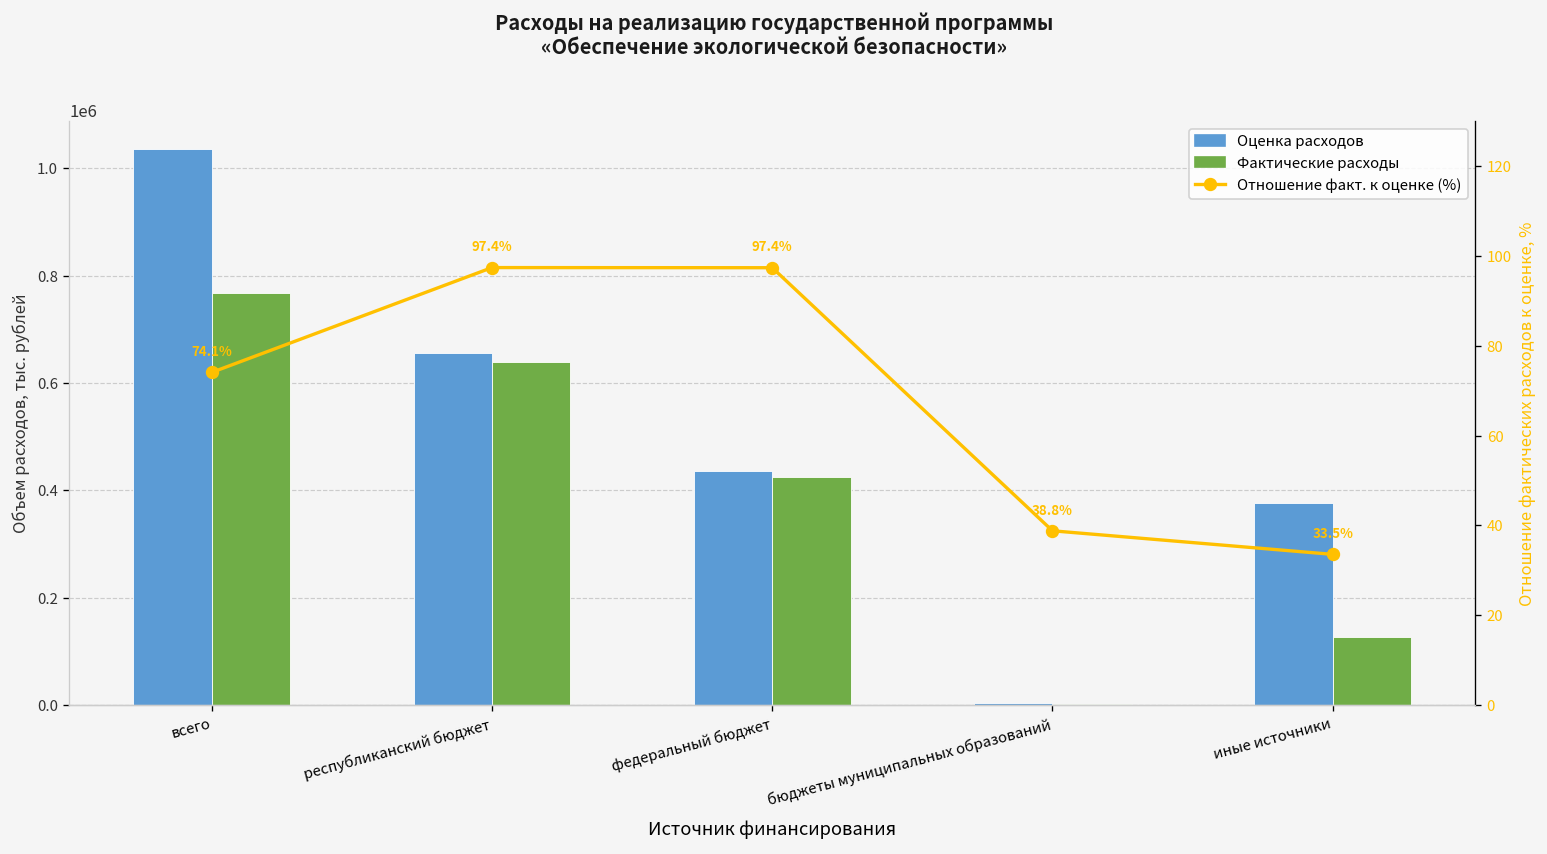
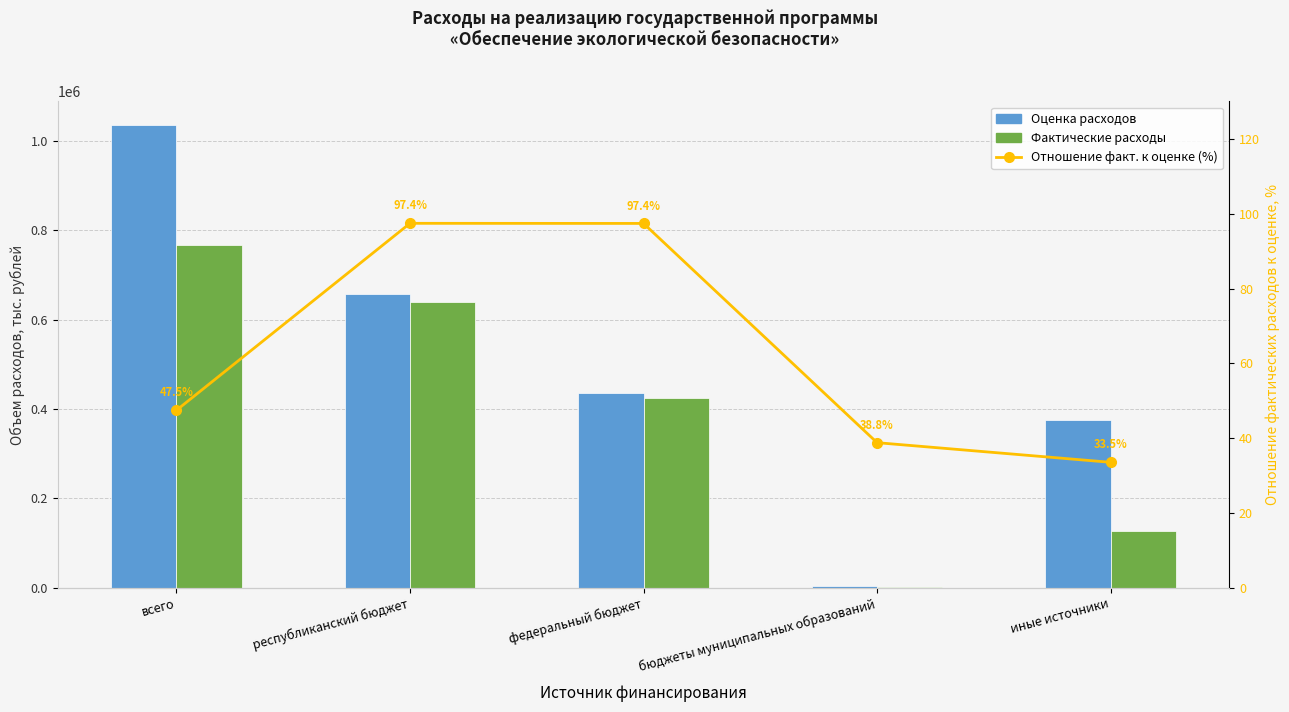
  {
    "Отношение факт. к оценке (%)": {
-     "всего": "74.1%",
+     "всего": "47.5%",
      "республиканский бюджет": "97.4%",
      "федеральный бюджет": "97.4%",
      "бюджеты муниципальных образований": "38.8%",
      "иные источники": "33.5%"
    }
  }
